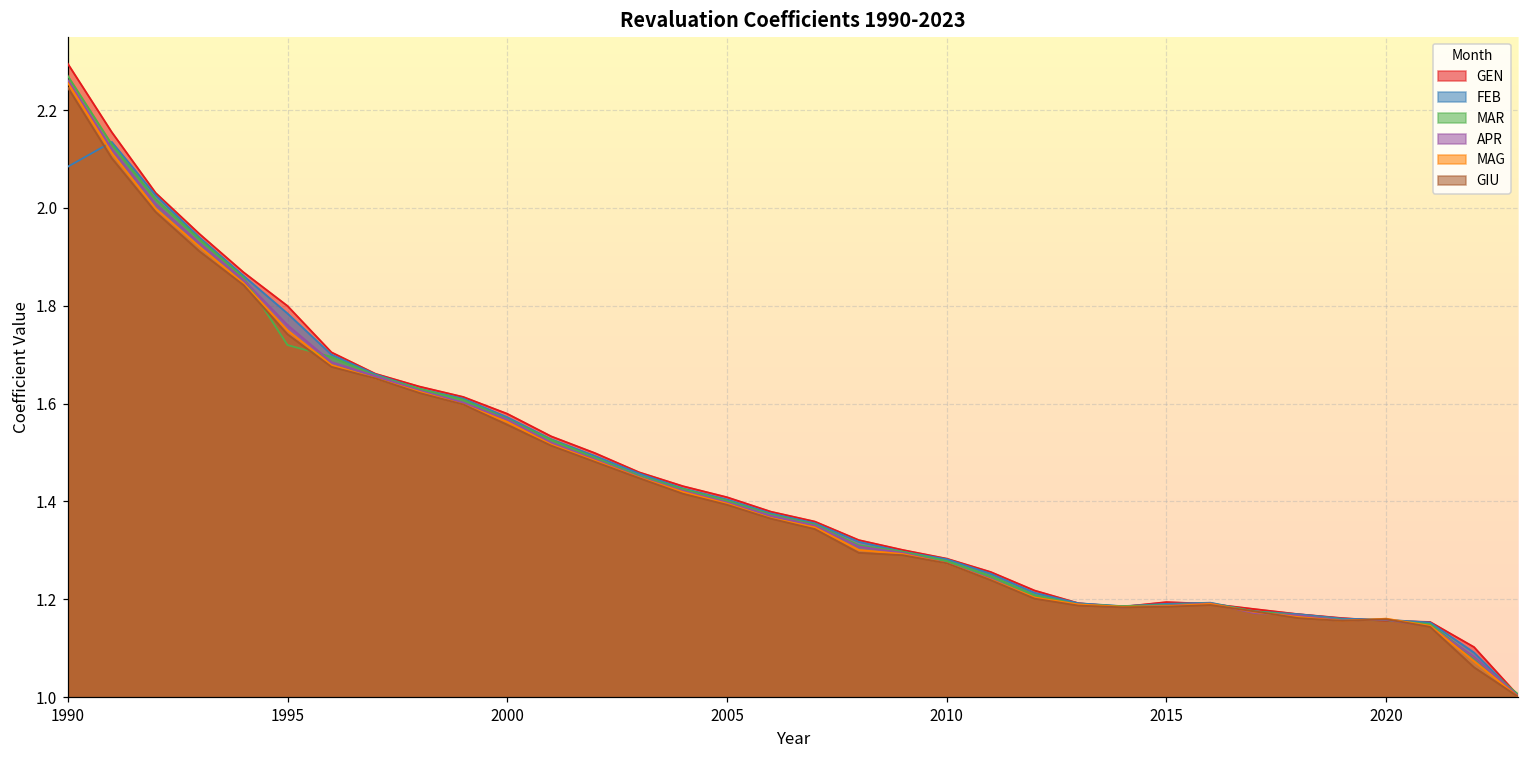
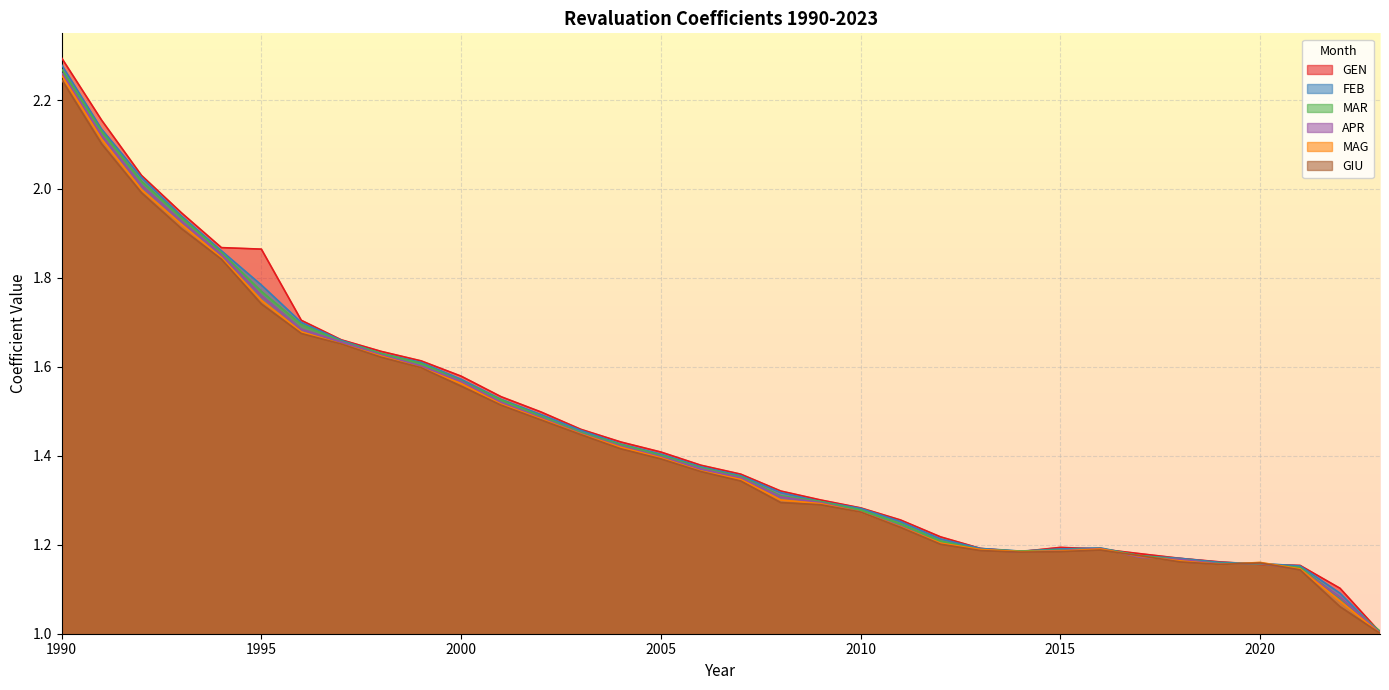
  {
    "GEN": {
      "1990": 2.29,
-     "1995": 1.80,
+     "1995": 1.86,
      "2000": 1.58
    },
    "FEB": {
-     "1990": 2.08,
+     "1990": 2.28,
      "1995": 1.78
    },
    "MAR": {
      "1990": 2.27,
-     "1995": 1.72
+     "1995": 1.77
    },
    "APR": {
      "1990": 2.26,
      "1995": 1.76
    },
    "MAG": {
      "1990": 2.26,
      "1995": 1.75
    },
    "GIU": {
      "1990": 2.25,
      "1995": 1.74,
      "2000": 1.56
    }
  }
